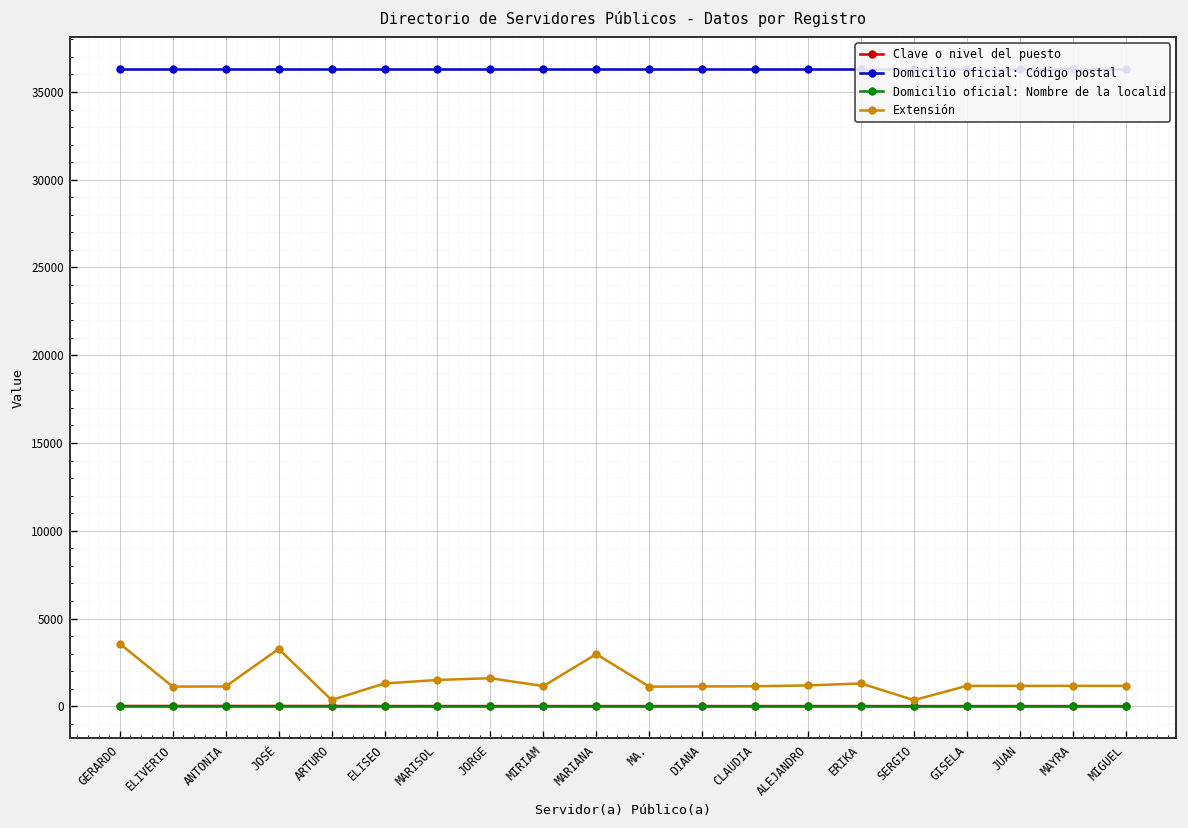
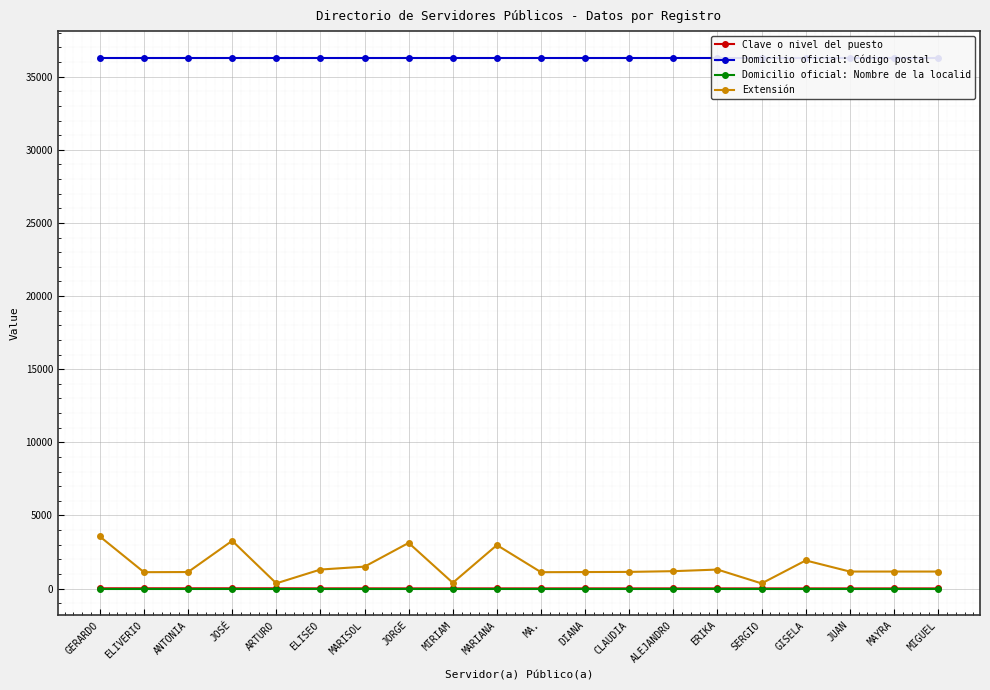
  {
    "Domicilio oficial: Código postal": {
      "GERARDO": 36300,
      "ELIVERIO": 36300,
      "ANTONIA": 36300,
      "JOSÉ": 36300,
      "ARTURO": 36300,
      "ELISEO": 36300,
      "MARISOL": 36300,
      "JORGE": 36300,
      "MIRIAM": 36300,
      "MARIANA": 36300,
      "MA.": 36300,
      "DIANA": 36300,
      "CLAUDIA": 36300,
      "ALEJANDRO": 36300
    },
    "Extensión": {
      "GERARDO": 3600,
      "ELIVERIO": 1100,
      "ANTONIA": 1100,
      "JOSÉ": 3300,
      "ARTURO": 400,
      "ELISEO": 1300,
      "MARISOL": 1500,
-     "JORGE": 1600,
-     "MIRIAM": 1200,
+     "JORGE": 3100,
+     "MIRIAM": 400,
      "MARIANA": 3000,
      "MA.": 1100,
      "DIANA": 1100,
      "CLAUDIA": 1100,
      "ALEJANDRO": 1200,
      "ERIKA": 1300,
      "SERGIO": 400,
-     "GISELA": 1200,
+     "GISELA": 1900,
      "JUAN": 1200,
      "MAYRA": 1200,
      "MIGUEL": 1200
    }
  }
